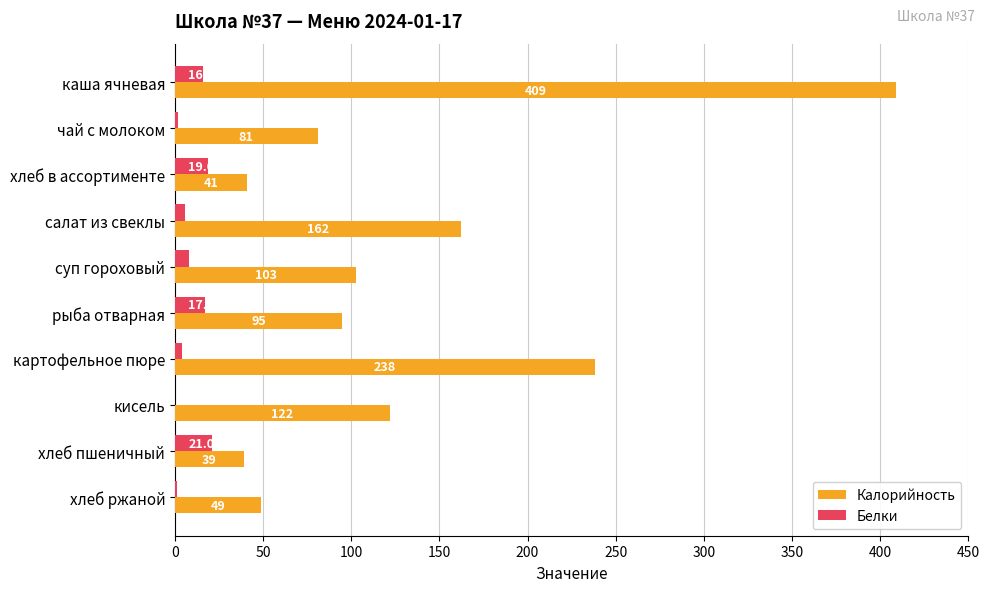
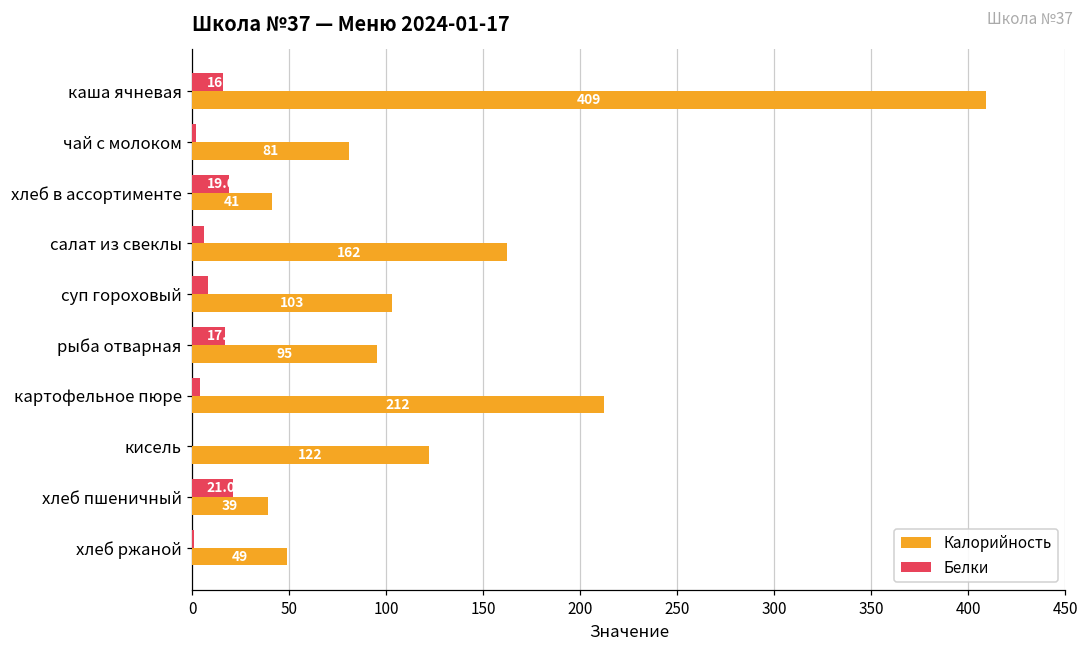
  {
    "Калорийность": {
      "каша ячневая": 409,
      "чай с молоком": 81,
      "хлеб в ассортименте": 41,
      "салат из свеклы": 162,
      "суп гороховый": 103,
      "рыба отварная": 95,
-     "картофельное пюре": 238,
+     "картофельное пюре": 212,
      "кисель": 122,
      "хлеб пшеничный": 39,
      "хлеб ржаной": 49
    },
    "Белки": {
      "хлеб в ассортименте": 19.0,
      "рыба отварная": 17.0,
      "хлеб пшеничный": 21.0
    }
  }
